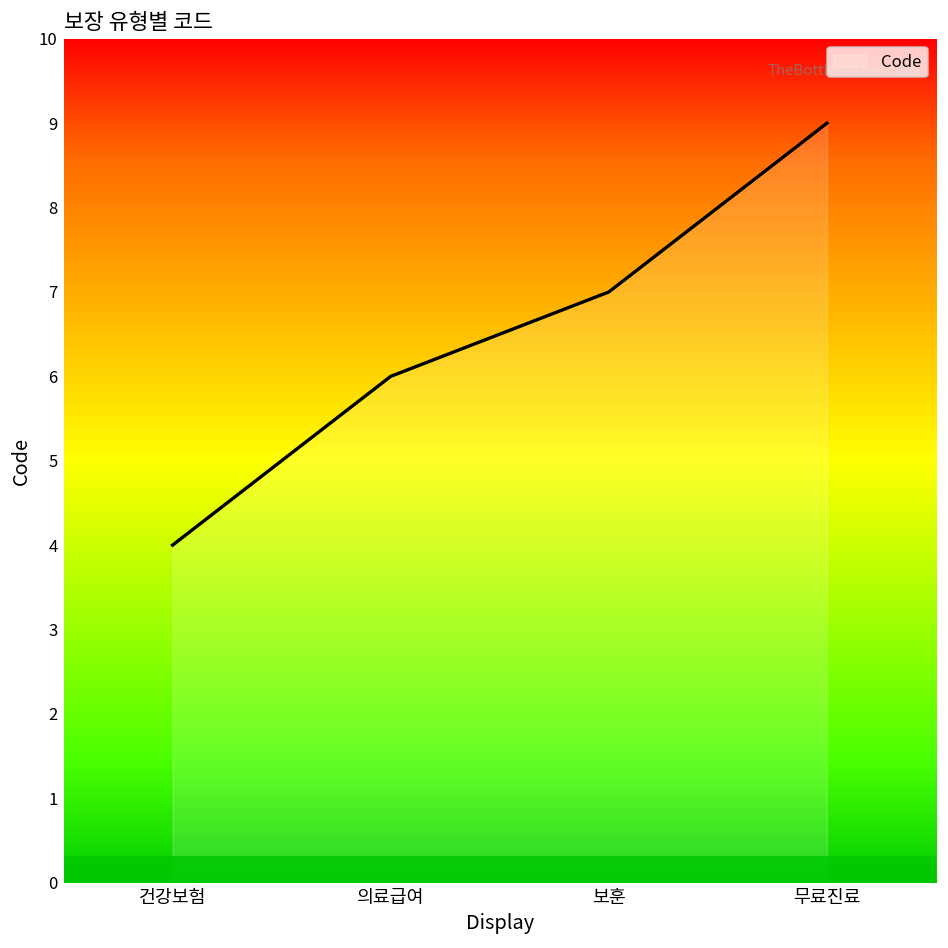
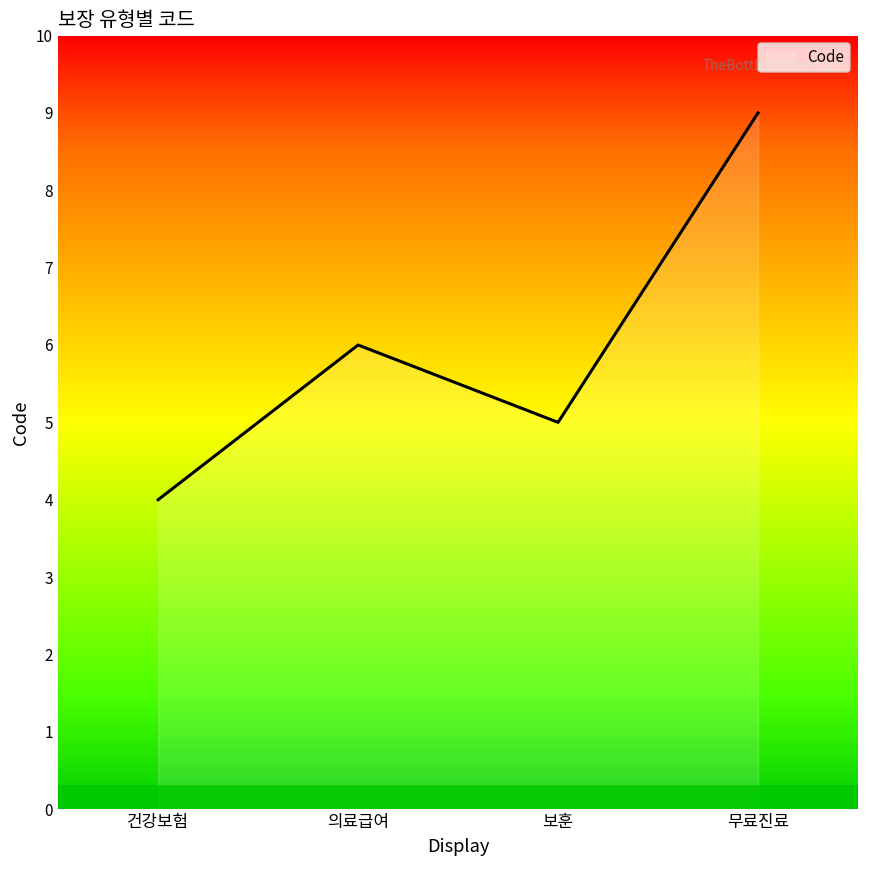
  {
    "건강보험": 4,
    "의료급여": 6,
-   "보훈": 7,
+   "보훈": 5,
    "무료진료": 9
  }
